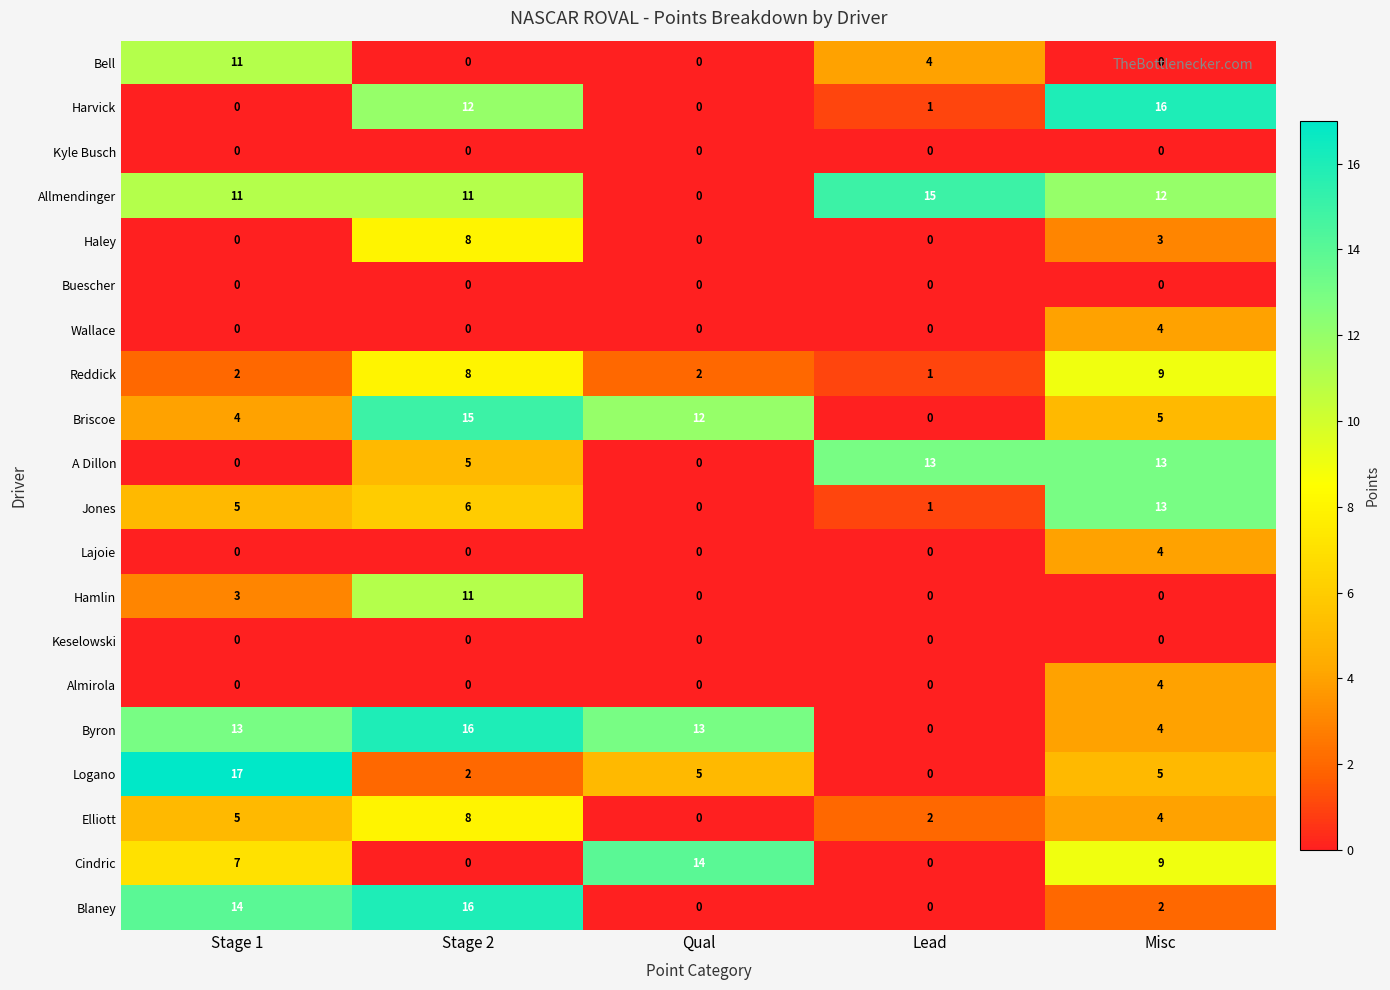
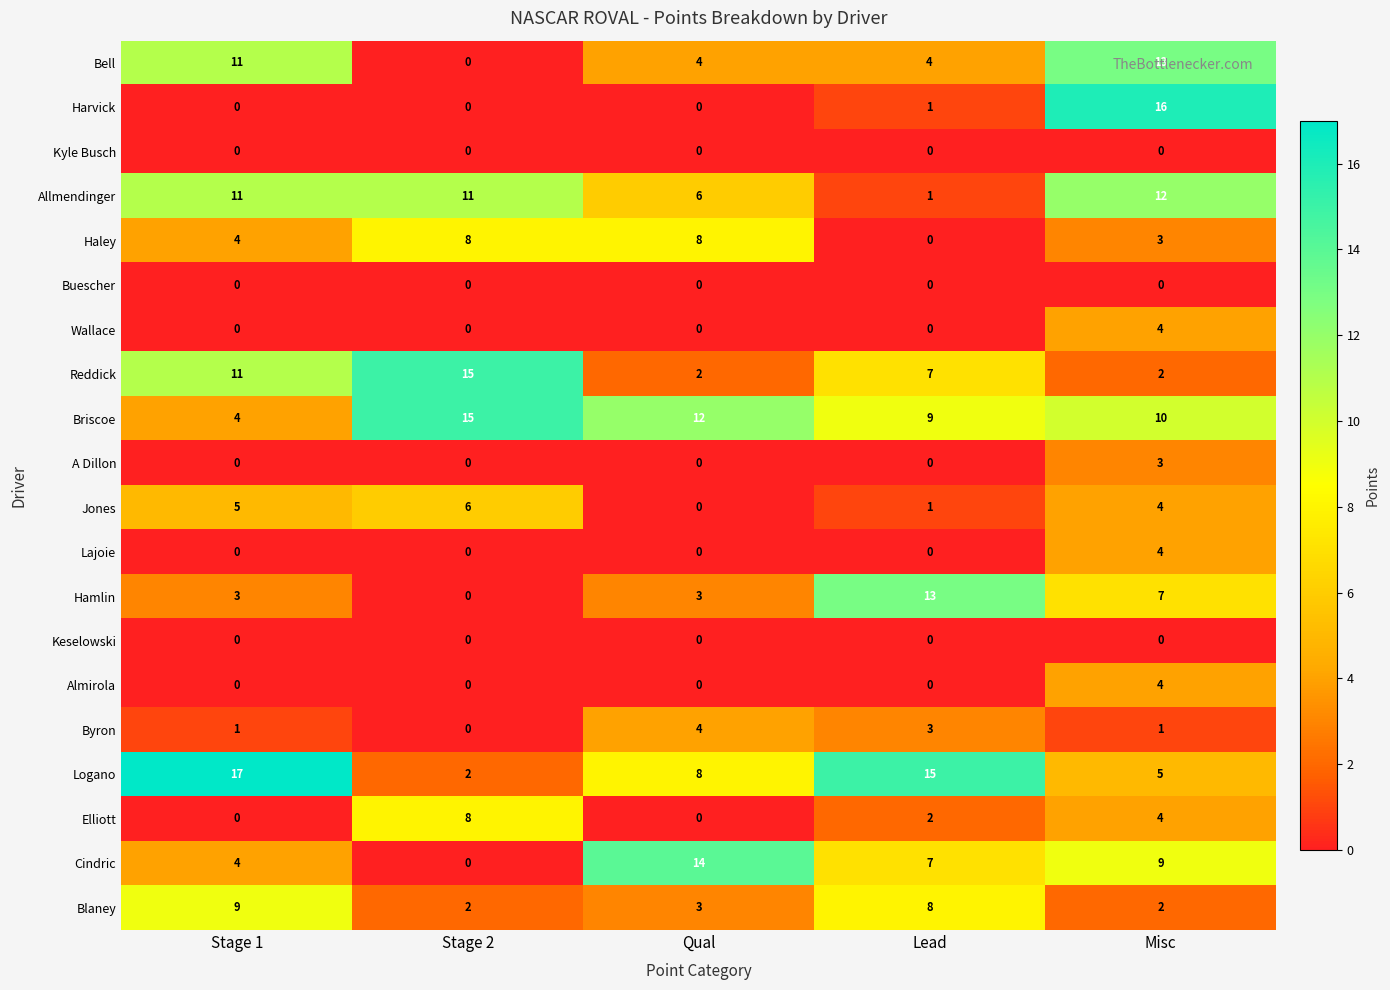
  {
    "Bell": {
      "Stage 1": 11,
      "Stage 2": 0,
-     "Qual": 0,
+     "Qual": 4,
      "Lead": 4,
-     "Misc": 0
+     "Misc": 13
    },
    "Harvick": {
      "Stage 1": 0,
-     "Stage 2": 12,
+     "Stage 2": 0,
      "Qual": 0,
      "Lead": 1,
      "Misc": 16
    },
    "Kyle Busch": {
      "Stage 1": 0,
      "Stage 2": 0,
      "Qual": 0,
      "Lead": 0,
      "Misc": 0
    },
    "Allmendinger": {
      "Stage 1": 11,
      "Stage 2": 11,
-     "Qual": 0,
-     "Lead": 15,
+     "Qual": 6,
+     "Lead": 1,
      "Misc": 12
    },
    "Haley": {
-     "Stage 1": 0,
+     "Stage 1": 4,
      "Stage 2": 8,
-     "Qual": 0,
+     "Qual": 8,
      "Lead": 0,
      "Misc": 3
    },
    "Buescher": {
      "Stage 1": 0,
      "Stage 2": 0,
      "Qual": 0,
      "Lead": 0,
      "Misc": 0
    },
    "Wallace": {
      "Stage 1": 0,
      "Stage 2": 0,
      "Qual": 0,
      "Lead": 0,
      "Misc": 4
    },
    "Reddick": {
-     "Stage 1": 2,
-     "Stage 2": 8,
+     "Stage 1": 11,
+     "Stage 2": 15,
      "Qual": 2,
-     "Lead": 1,
-     "Misc": 9
+     "Lead": 7,
+     "Misc": 2
    },
    "Briscoe": {
      "Stage 1": 4,
      "Stage 2": 15,
      "Qual": 12,
-     "Lead": 0,
-     "Misc": 5
+     "Lead": 9,
+     "Misc": 10
    },
    "A Dillon": {
      "Stage 1": 0,
-     "Stage 2": 5,
+     "Stage 2": 0,
      "Qual": 0,
-     "Lead": 13,
-     "Misc": 13
+     "Lead": 0,
+     "Misc": 3
    },
    "Jones": {
      "Stage 1": 5,
      "Stage 2": 6,
      "Qual": 0,
      "Lead": 1,
-     "Misc": 13
+     "Misc": 4
    },
    "Lajoie": {
      "Stage 1": 0,
      "Stage 2": 0,
      "Qual": 0,
      "Lead": 0,
      "Misc": 4
    },
    "Hamlin": {
      "Stage 1": 3,
-     "Stage 2": 11,
-     "Qual": 0,
-     "Lead": 0,
-     "Misc": 0
+     "Stage 2": 0,
+     "Qual": 3,
+     "Lead": 13,
+     "Misc": 7
    },
    "Keselowski": {
      "Stage 1": 0,
      "Stage 2": 0,
      "Qual": 0,
      "Lead": 0,
      "Misc": 0
    },
    "Almirola": {
      "Stage 1": 0,
      "Stage 2": 0,
      "Qual": 0,
      "Lead": 0,
      "Misc": 4
    },
    "Byron": {
-     "Stage 1": 13,
-     "Stage 2": 16,
-     "Qual": 13,
-     "Lead": 0,
-     "Misc": 4
+     "Stage 1": 1,
+     "Stage 2": 0,
+     "Qual": 4,
+     "Lead": 3,
+     "Misc": 1
    },
    "Logano": {
      "Stage 1": 17,
      "Stage 2": 2,
-     "Qual": 5,
-     "Lead": 0,
+     "Qual": 8,
+     "Lead": 15,
      "Misc": 5
    },
    "Elliott": {
-     "Stage 1": 5,
+     "Stage 1": 0,
      "Stage 2": 8,
      "Qual": 0,
      "Lead": 2,
      "Misc": 4
    },
    "Cindric": {
-     "Stage 1": 7,
+     "Stage 1": 4,
      "Stage 2": 0,
      "Qual": 14,
-     "Lead": 0,
+     "Lead": 7,
      "Misc": 9
    },
    "Blaney": {
-     "Stage 1": 14,
-     "Stage 2": 16,
-     "Qual": 0,
-     "Lead": 0,
+     "Stage 1": 9,
+     "Stage 2": 2,
+     "Qual": 3,
+     "Lead": 8,
      "Misc": 2
    }
  }
